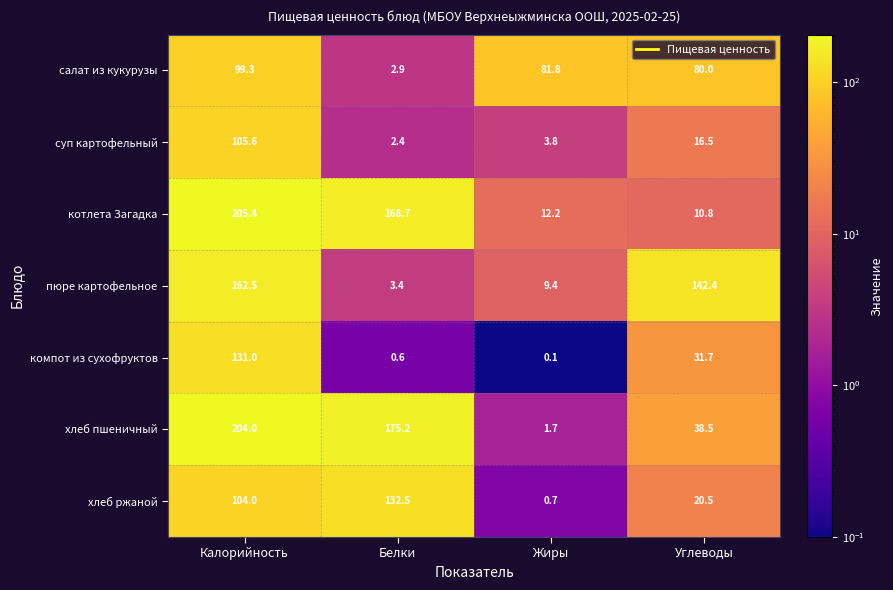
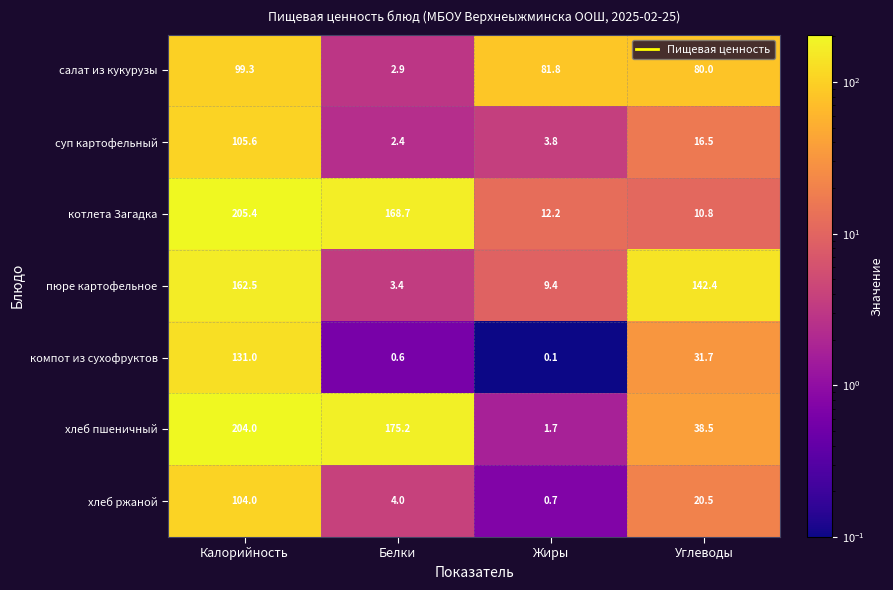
  {
    "салат из кукурузы": {
      "Калорийность": 99.3,
      "Белки": 2.9,
      "Жиры": 81.8,
      "Углеводы": 80.0
    },
    "суп картофельный": {
      "Калорийность": 105.6,
      "Белки": 2.4,
      "Жиры": 3.8,
      "Углеводы": 16.5
    },
    "котлета Загадка": {
      "Калорийность": 205.4,
      "Белки": 168.7,
      "Жиры": 12.2,
      "Углеводы": 10.8
    },
    "пюре картофельное": {
      "Калорийность": 162.5,
      "Белки": 3.4,
      "Жиры": 9.4,
      "Углеводы": 142.4
    },
    "компот из сухофруктов": {
      "Калорийность": 131.0,
      "Белки": 0.6,
      "Жиры": 0.1,
      "Углеводы": 31.7
    },
    "хлеб пшеничный": {
      "Калорийность": 204.0,
      "Белки": 175.2,
      "Жиры": 1.7,
      "Углеводы": 38.5
    },
    "хлеб ржаной": {
      "Калорийность": 104.0,
-     "Белки": 132.5,
+     "Белки": 4.0,
      "Жиры": 0.7,
      "Углеводы": 20.5
    }
  }
